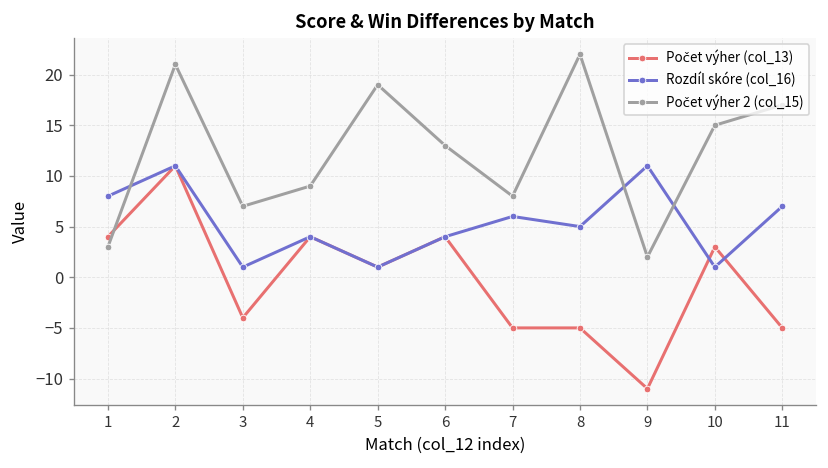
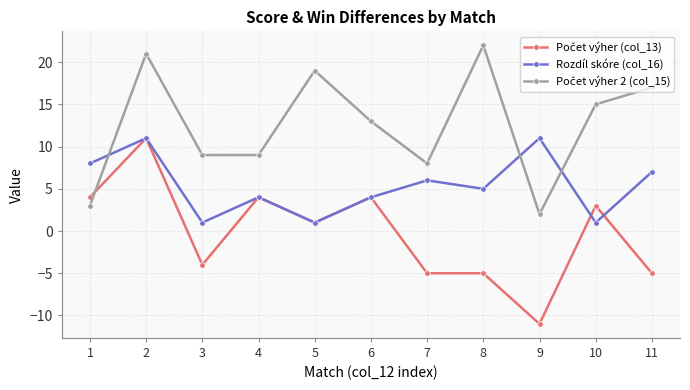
  {
    "Počet výher (col_13)": {
      "1": 4,
      "3": -4,
      "7": -5,
      "8": -5,
      "9": -11,
      "10": 3,
      "11": -5
    },
    "Rozdíl skóre (col_16)": {
      "1": 8,
      "3": 1,
      "7": 6,
      "8": 5,
      "9": 11,
      "10": 1,
      "11": 7
    },
    "Počet výher 2 (col_15)": {
      "1": 3,
      "2": 21,
-     "3": 7,
+     "3": 9,
      "4": 9,
      "5": 19,
      "6": 13,
      "7": 8,
      "8": 22,
      "9": 2,
      "10": 15
    }
  }
